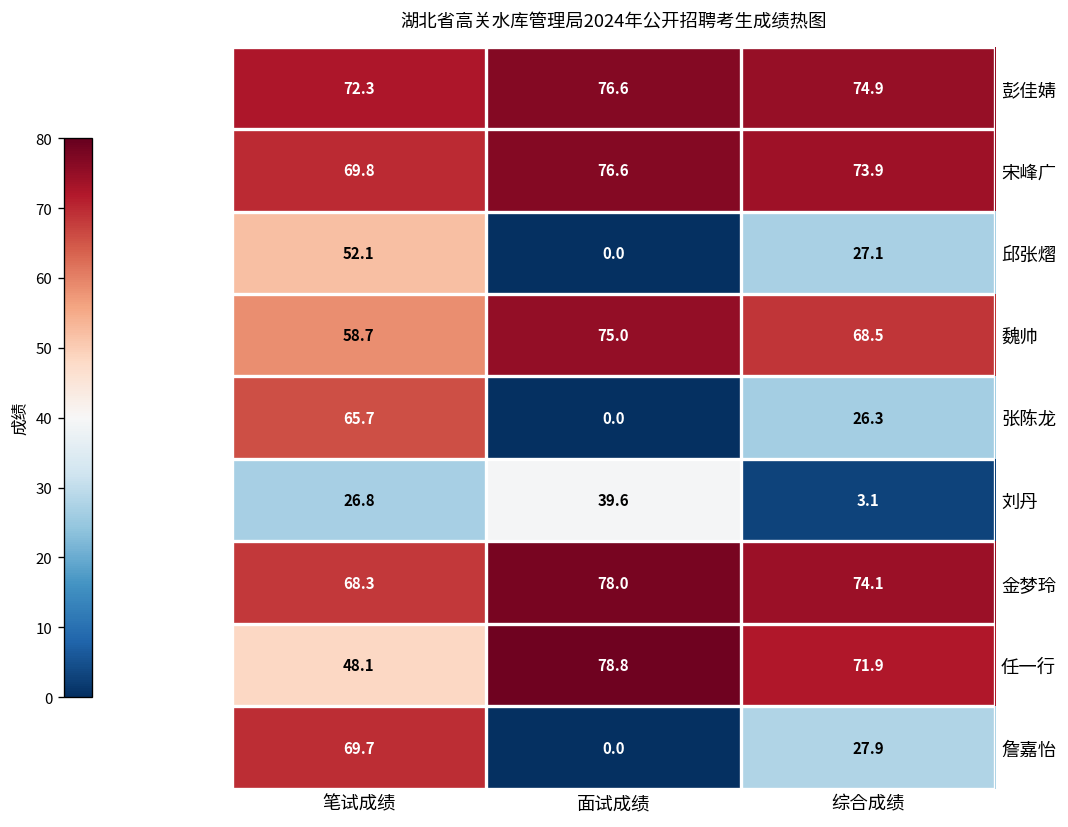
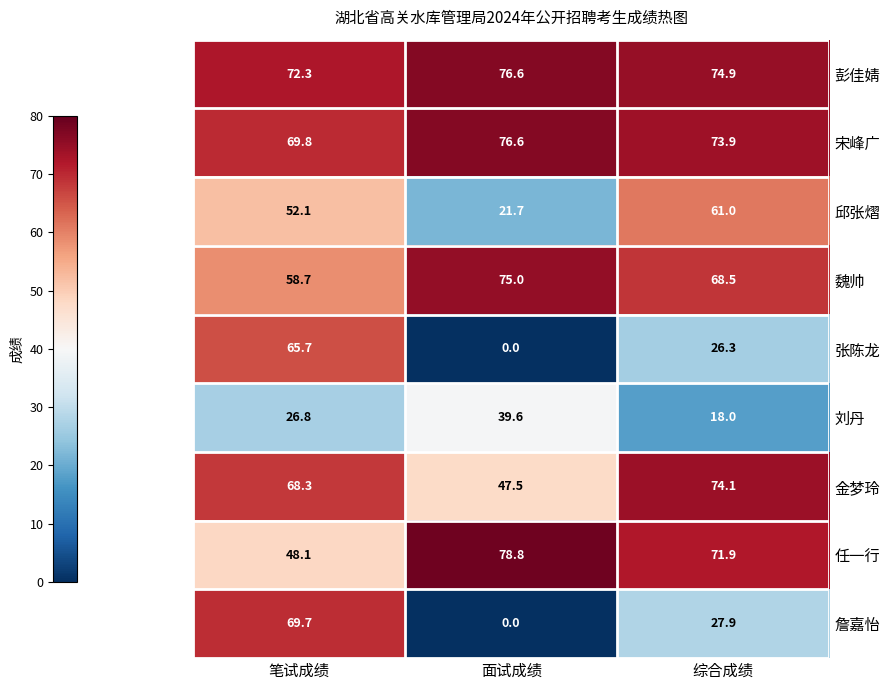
  {
    "彭佳婧": {
      "笔试成绩": 72.3,
      "面试成绩": 76.6,
      "综合成绩": 74.9
    },
    "宋峰广": {
      "笔试成绩": 69.8,
      "面试成绩": 76.6,
      "综合成绩": 73.9
    },
    "邱张熠": {
      "笔试成绩": 52.1,
-     "面试成绩": 0.0,
-     "综合成绩": 27.1
+     "面试成绩": 21.7,
+     "综合成绩": 61.0
    },
    "魏帅": {
      "笔试成绩": 58.7,
      "面试成绩": 75.0,
      "综合成绩": 68.5
    },
    "张陈龙": {
      "笔试成绩": 65.7,
      "面试成绩": 0.0,
      "综合成绩": 26.3
    },
    "刘丹": {
      "笔试成绩": 26.8,
      "面试成绩": 39.6,
-     "综合成绩": 3.1
+     "综合成绩": 18.0
    },
    "金梦玲": {
      "笔试成绩": 68.3,
-     "面试成绩": 78.0,
+     "面试成绩": 47.5,
      "综合成绩": 74.1
    },
    "任一行": {
      "笔试成绩": 48.1,
      "面试成绩": 78.8,
      "综合成绩": 71.9
    },
    "詹嘉怡": {
      "笔试成绩": 69.7,
      "面试成绩": 0.0,
      "综合成绩": 27.9
    }
  }
